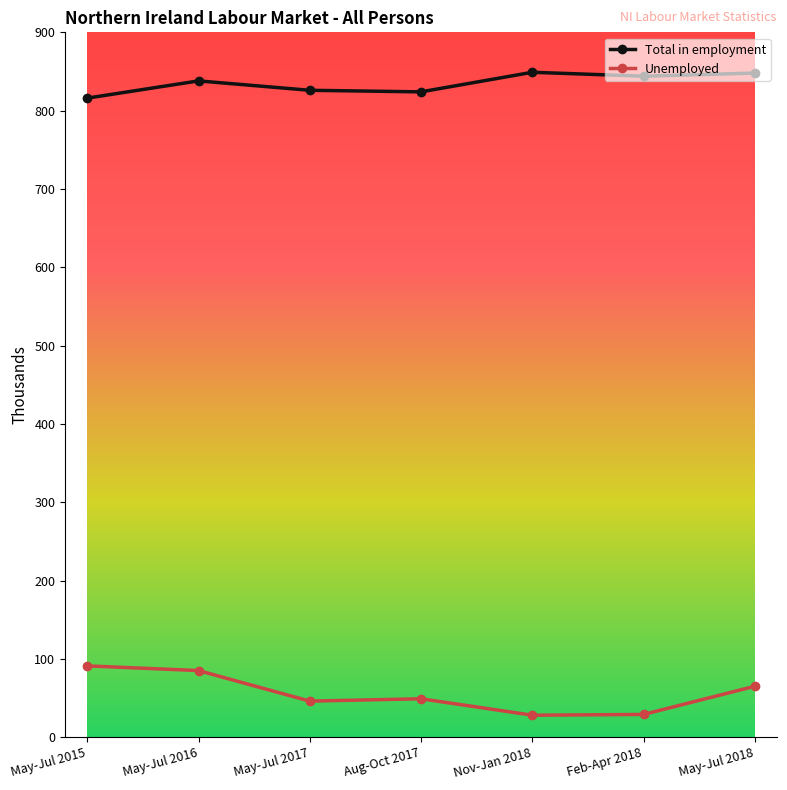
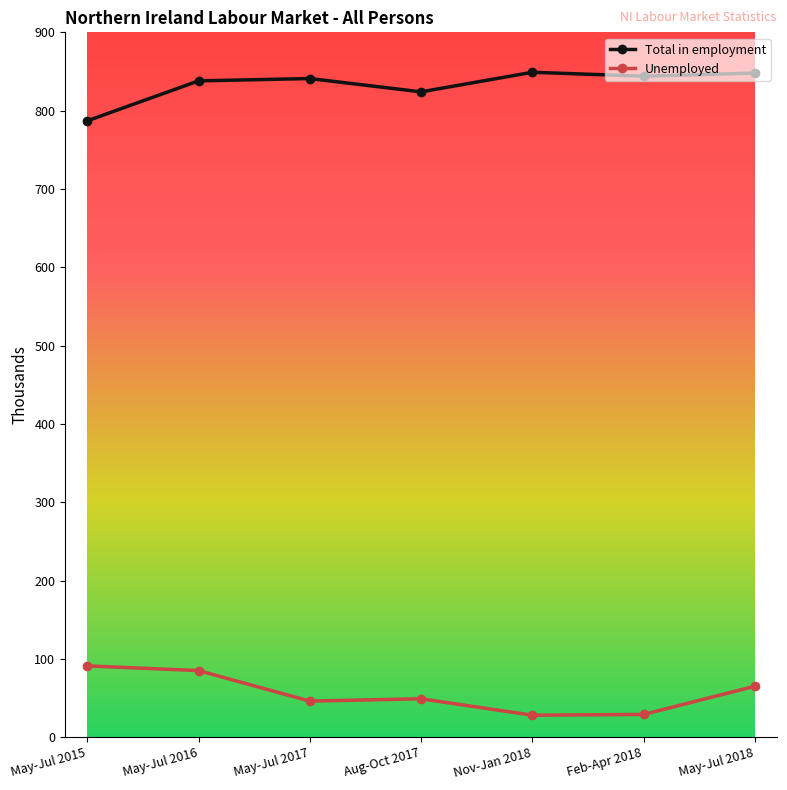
  {
    "Total in employment": {
-     "May-Jul 2015": 820,
+     "May-Jul 2015": 790,
      "May-Jul 2016": 840,
-     "May-Jul 2017": 830,
+     "May-Jul 2017": 840,
      "Aug-Oct 2017": 820,
      "Nov-Jan 2018": 850
    },
    "Unemployed": {
      "May-Jul 2015": 90,
      "May-Jul 2016": 90,
      "May-Jul 2017": 50,
      "Aug-Oct 2017": 50,
      "Nov-Jan 2018": 30,
      "Feb-Apr 2018": 30,
      "May-Jul 2018": 70
    }
  }
